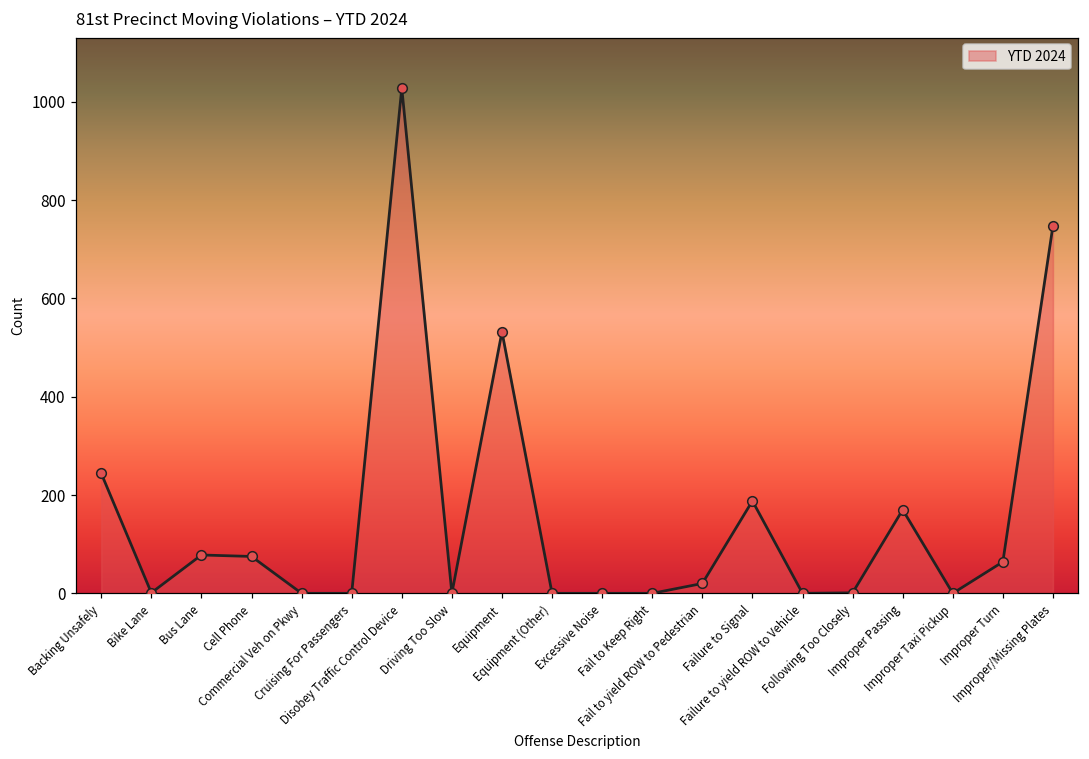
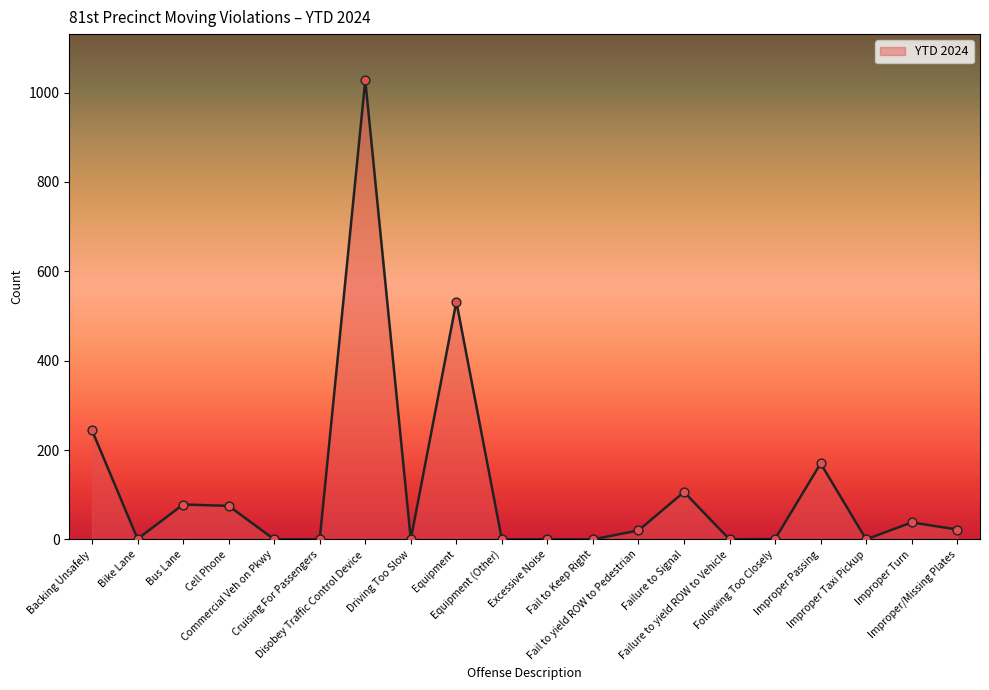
  {
    "Backing Unsafely": 240,
    "Bike Lane": 0,
    "Bus Lane": 80,
    "Cell Phone": 80,
    "Commercial Veh on Pkwy": 0,
    "Cruising For Passengers": 0,
    "Disobey Traffic Control Device": 1030,
    "Driving Too Slow": 0,
    "Equipment": 530,
    "Equipment (Other)": 0,
    "Excessive Noise": 0,
    "Fail to Keep Right": 0,
    "Fail to yield ROW to Pedestrian": 20,
-   "Failure to Signal": 190,
+   "Failure to Signal": 110,
    "Failure to yield ROW to Vehicle": 0,
    "Following Too Closely": 0,
    "Improper Passing": 170,
    "Improper Taxi Pickup": 0,
-   "Improper Turn": 60,
-   "Improper/Missing Plates": 750
+   "Improper Turn": 40,
+   "Improper/Missing Plates": 20
  }
